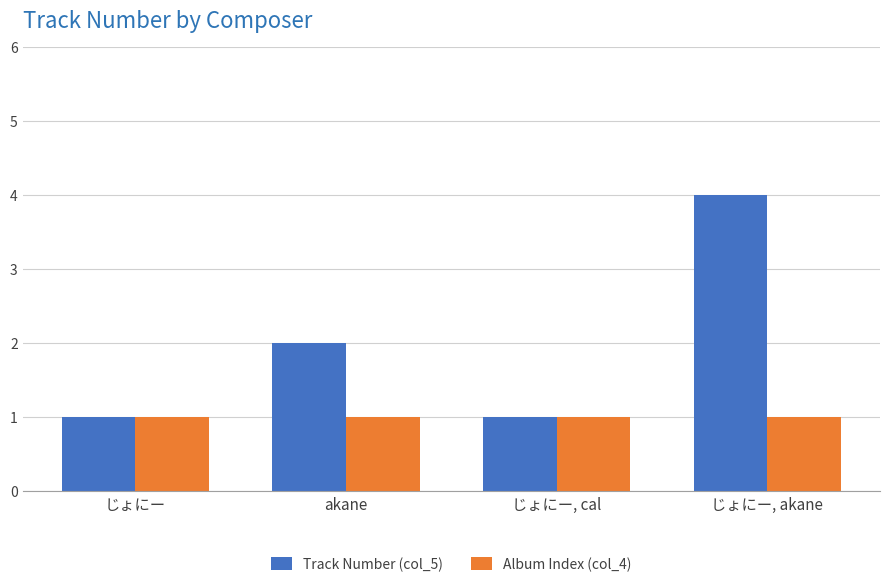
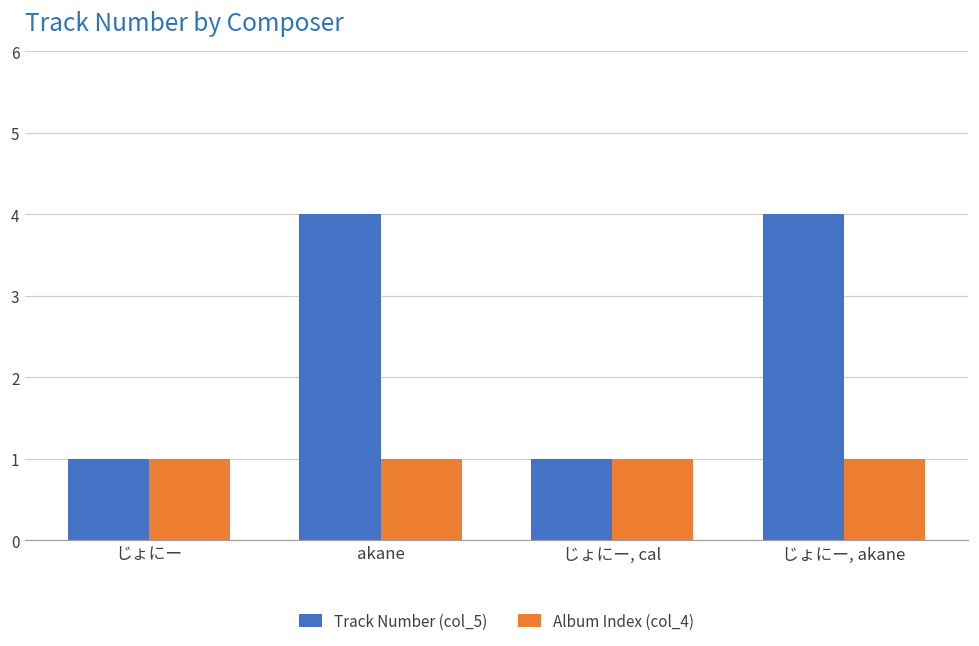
  {
    "Track Number (col_5)": {
      "じょにー": 1,
-     "akane": 2,
+     "akane": 4,
      "じょにー, cal": 1,
      "じょにー, akane": 4
    },
    "Album Index (col_4)": {
      "じょにー": 1,
      "akane": 1,
      "じょにー, cal": 1,
      "じょにー, akane": 1
    }
  }
